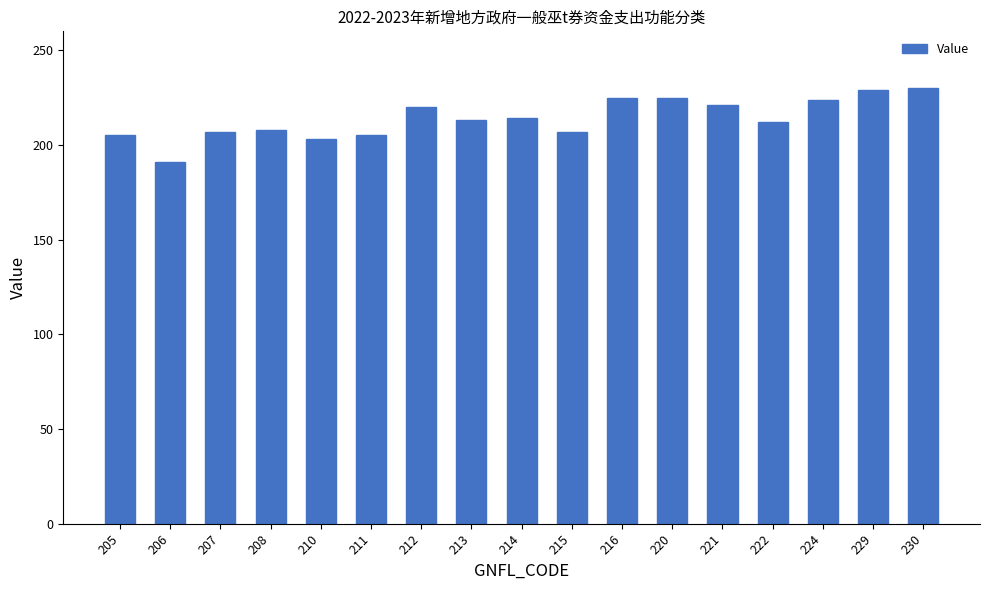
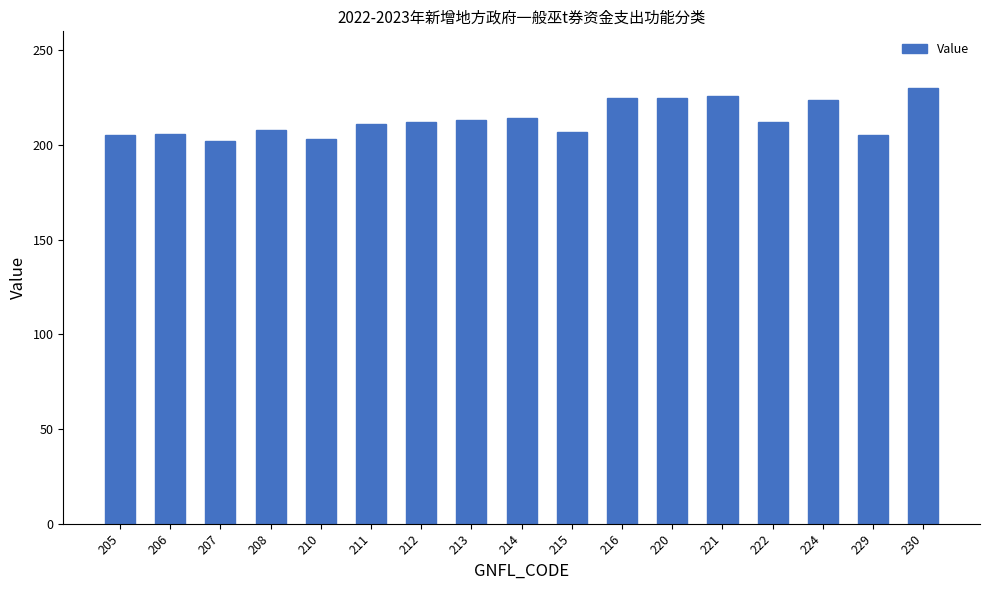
  {
    "205": 205,
-   "206": 191,
-   "207": 207,
+   "206": 206,
+   "207": 202,
    "208": 208,
    "210": 203,
-   "211": 205,
-   "212": 220,
+   "211": 211,
+   "212": 212,
    "213": 213,
    "214": 214,
    "215": 207,
    "216": 225,
    "220": 225,
-   "221": 221,
+   "221": 226,
    "222": 212,
    "224": 224,
-   "229": 229,
+   "229": 205,
    "230": 230
  }
